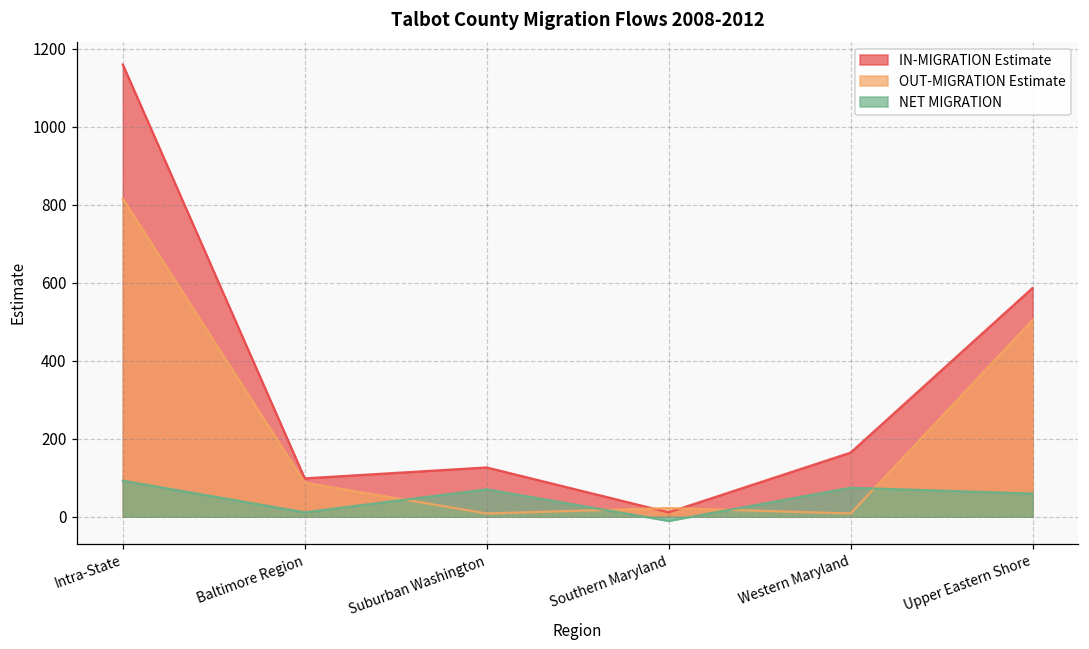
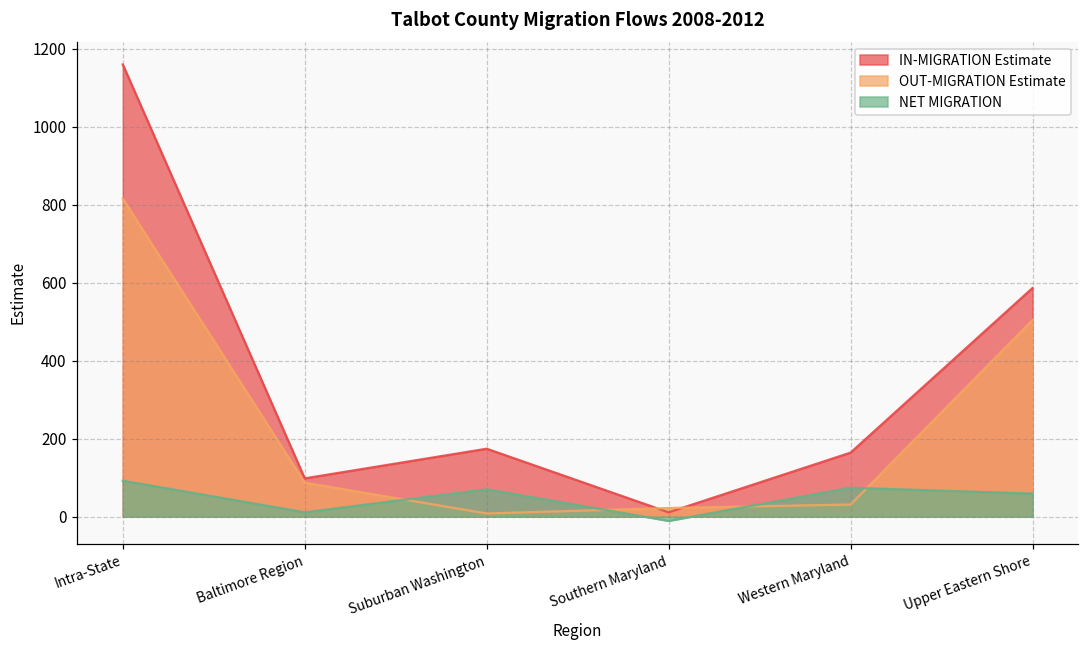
  {
    "IN-MIGRATION Estimate": {
      "Intra-State": 1160,
      "Baltimore Region": 100,
-     "Suburban Washington": 130,
+     "Suburban Washington": 170,
      "Southern Maryland": 10,
      "Western Maryland": 160,
      "Upper Eastern Shore": 590
    },
    "OUT-MIGRATION Estimate": {
      "Intra-State": 820,
      "Baltimore Region": 90,
      "Suburban Washington": 10,
      "Southern Maryland": 20,
-     "Western Maryland": 10,
+     "Western Maryland": 30,
      "Upper Eastern Shore": 500
    }
  }
